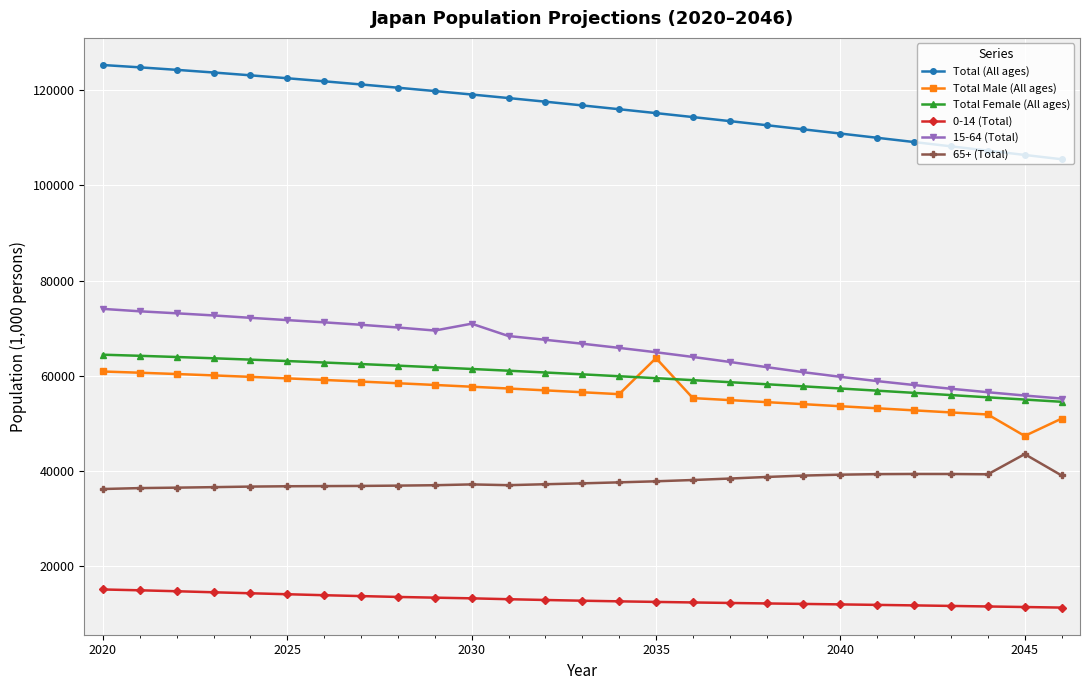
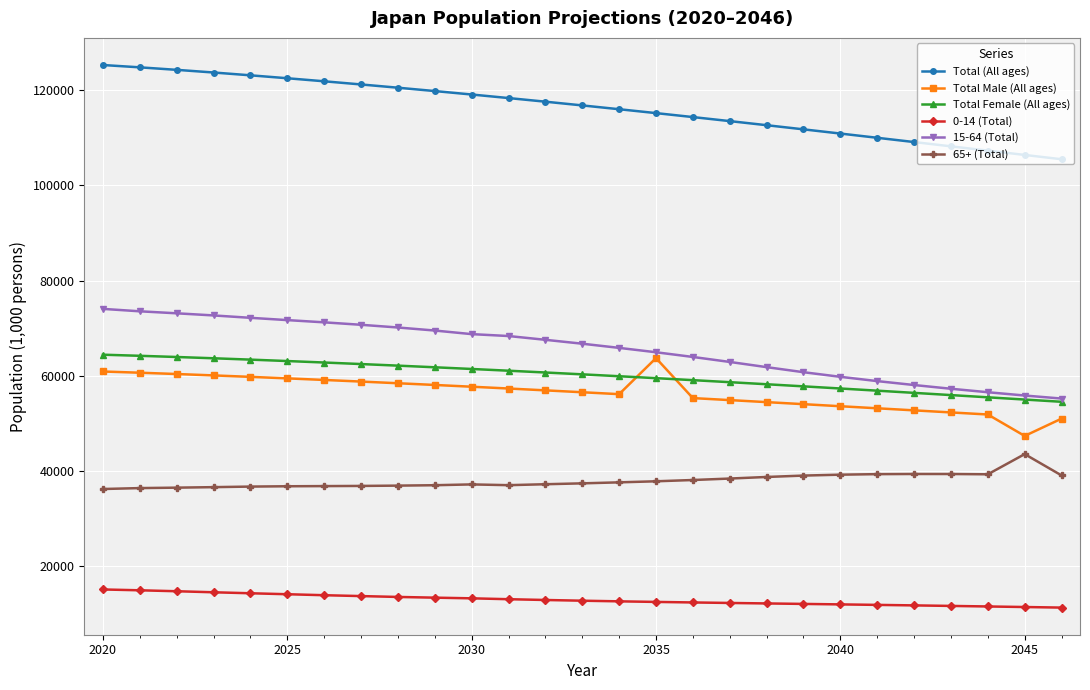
  {
    "Total (All ages)": {
      "2020": 125000,
      "2025": 123000,
      "2030": 119000,
      "2035": 115000,
      "2040": 111000
    },
    "Total Male (All ages)": {
      "2020": 61000,
      "2025": 59000,
      "2030": 58000,
      "2035": 64000,
      "2040": 54000,
      "2045": 47000
    },
    "Total Female (All ages)": {
      "2020": 64000,
      "2025": 63000,
      "2030": 61000,
      "2035": 59000,
      "2040": 57000,
      "2045": 55000
    },
    "0-14 (Total)": {
      "2020": 15000,
      "2025": 14000,
      "2030": 13000,
      "2035": 12000,
      "2040": 12000,
      "2045": 11000
    },
    "15-64 (Total)": {
      "2020": 74000,
      "2025": 72000,
-     "2030": 71000,
+     "2030": 69000,
      "2035": 65000,
      "2040": 60000,
      "2045": 56000
    },
    "65+ (Total)": {
      "2020": 36000,
      "2025": 37000,
      "2030": 37000,
      "2035": 38000,
      "2040": 39000,
      "2045": 44000
    }
  }
